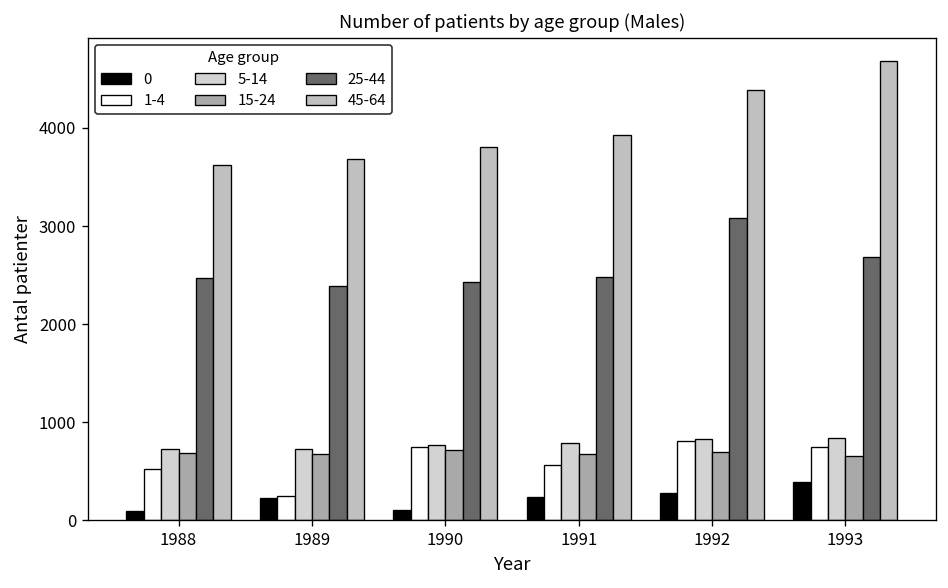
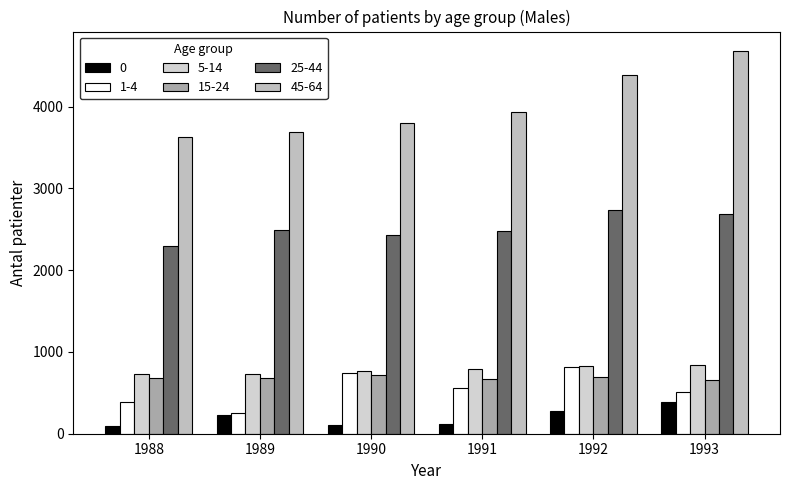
  {
    "0": {
      "1988": 100,
      "1989": 200,
      "1990": 100,
-     "1991": 200,
+     "1991": 100,
      "1992": 300,
      "1993": 400
    },
    "1-4": {
-     "1988": 500,
+     "1988": 400,
      "1989": 300,
      "1990": 700,
      "1991": 600,
      "1992": 800,
-     "1993": 700
+     "1993": 500
    },
    "25-44": {
-     "1988": 2500,
-     "1989": 2400,
+     "1988": 2300,
+     "1989": 2500,
      "1990": 2400,
      "1991": 2500,
-     "1992": 3100,
+     "1992": 2700,
      "1993": 2700
    }
  }
